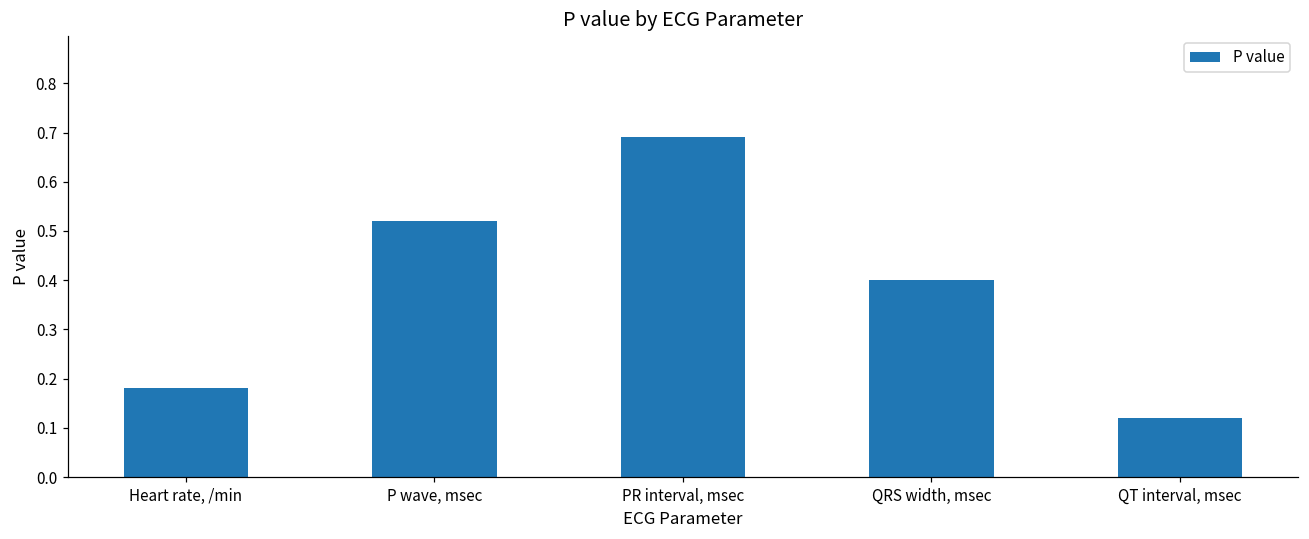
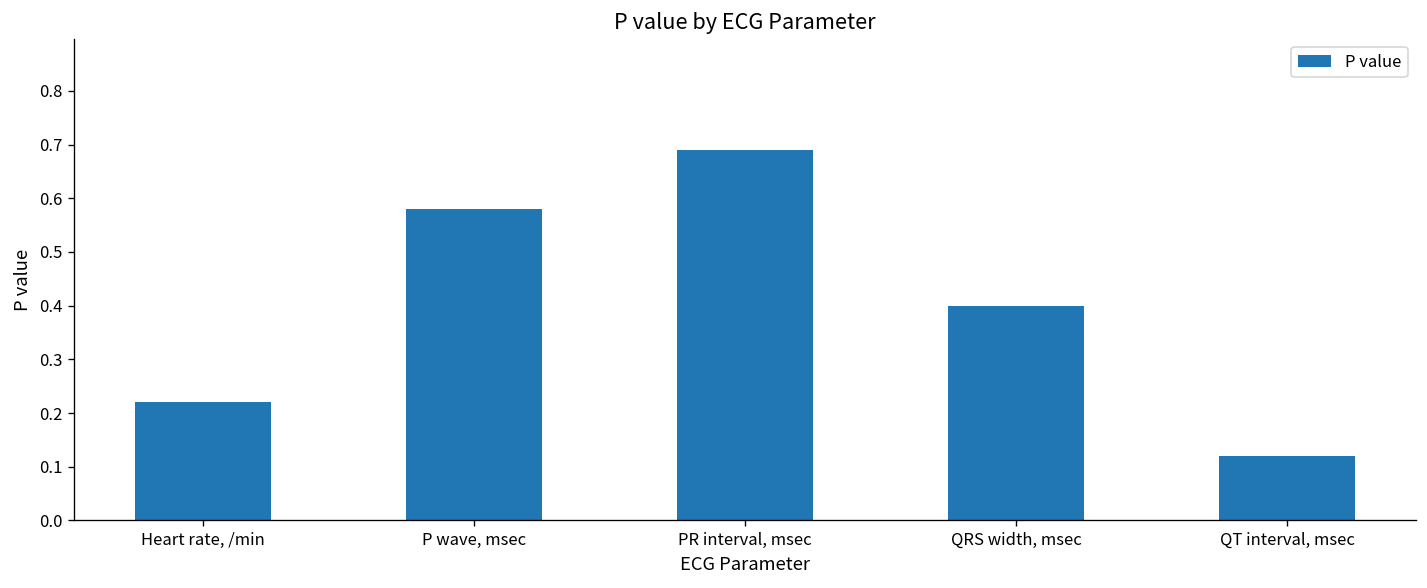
  {
-   "Heart rate, /min": 0.18,
-   "P wave, msec": 0.52,
+   "Heart rate, /min": 0.22,
+   "P wave, msec": 0.58,
    "PR interval, msec": 0.69,
    "QRS width, msec": 0.40,
    "QT interval, msec": 0.12
  }
